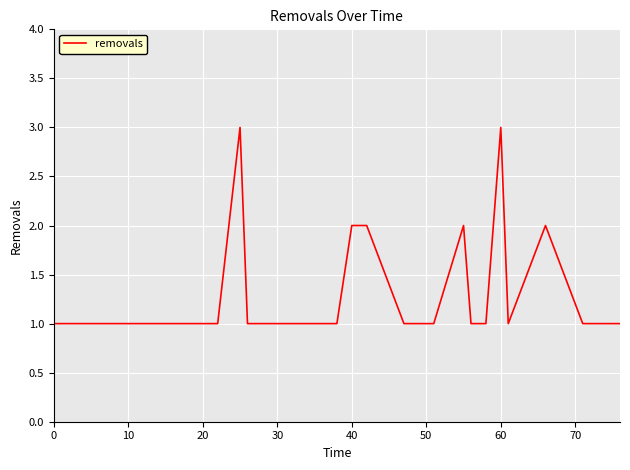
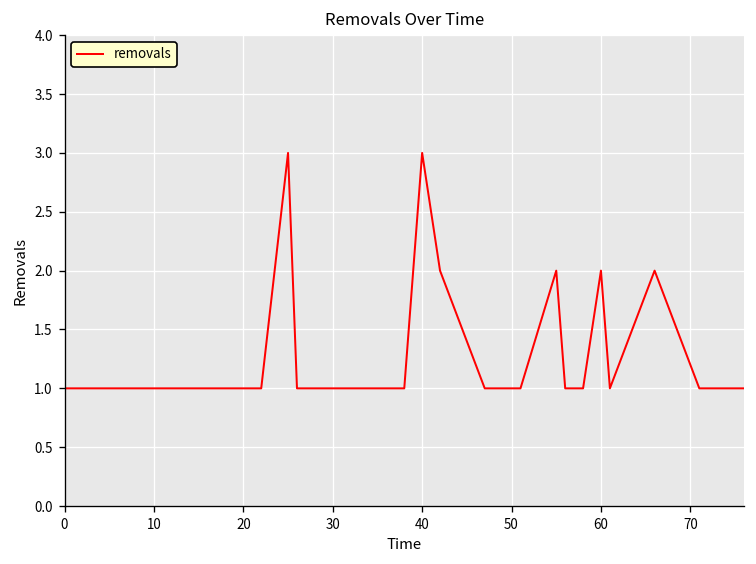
  {
    "0": 1,
    "20": 1,
    "30": 1,
-   "40": 2,
+   "40": 3,
    "50": 1,
-   "60": 3
+   "60": 2
  }
